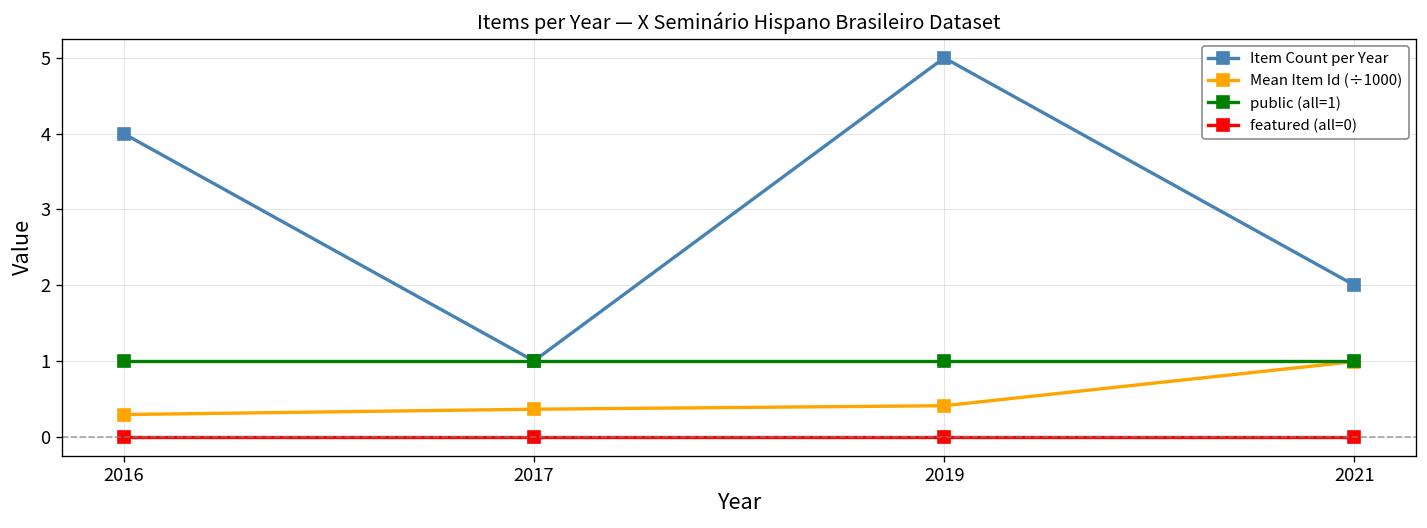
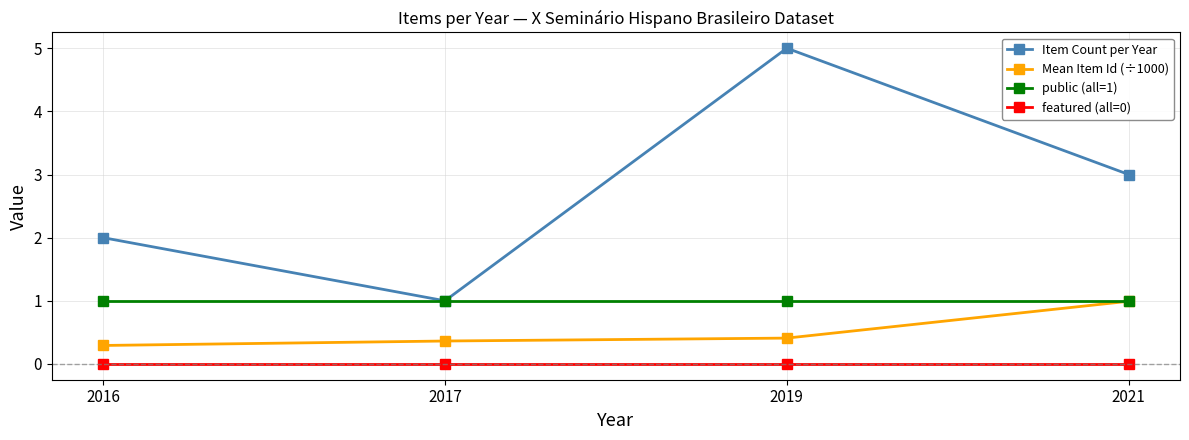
  {
    "Item Count per Year": {
-     "2016": 4,
+     "2016": 2,
      "2019": 5,
-     "2021": 2
+     "2021": 3
    },
    "Mean Item Id (÷1000)": {
      "2016": 0.3,
      "2017": 0.4,
      "2019": 0.4
    },
    "public (all=1)": {
      "2016": 1,
      "2019": 1
    },
    "featured (all=0)": {
      "2016": 0,
      "2017": 0,
      "2019": 0,
      "2021": 0
    }
  }
